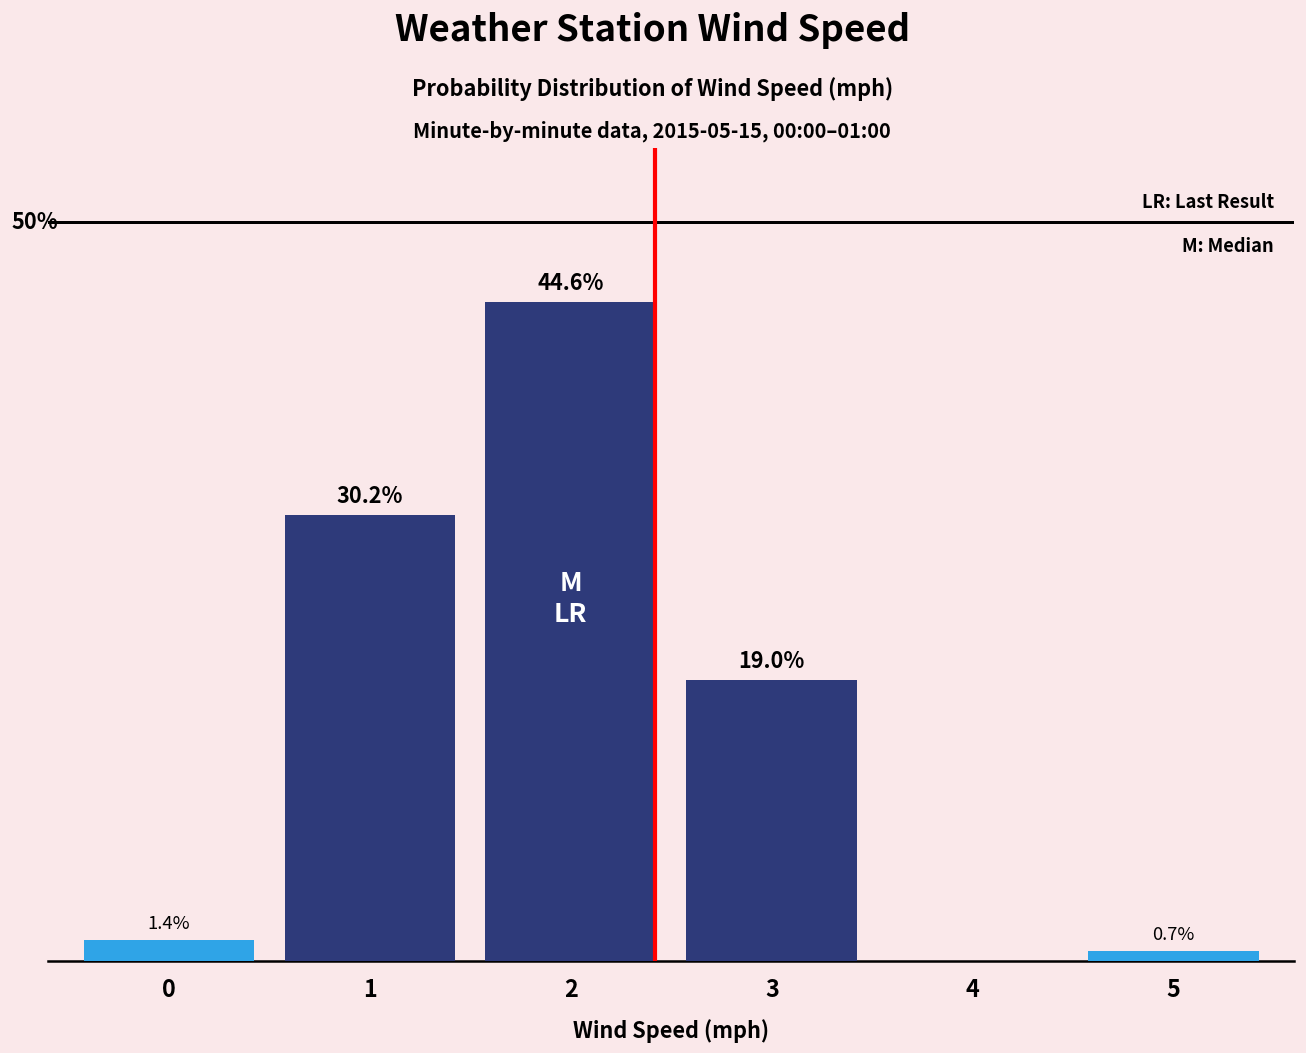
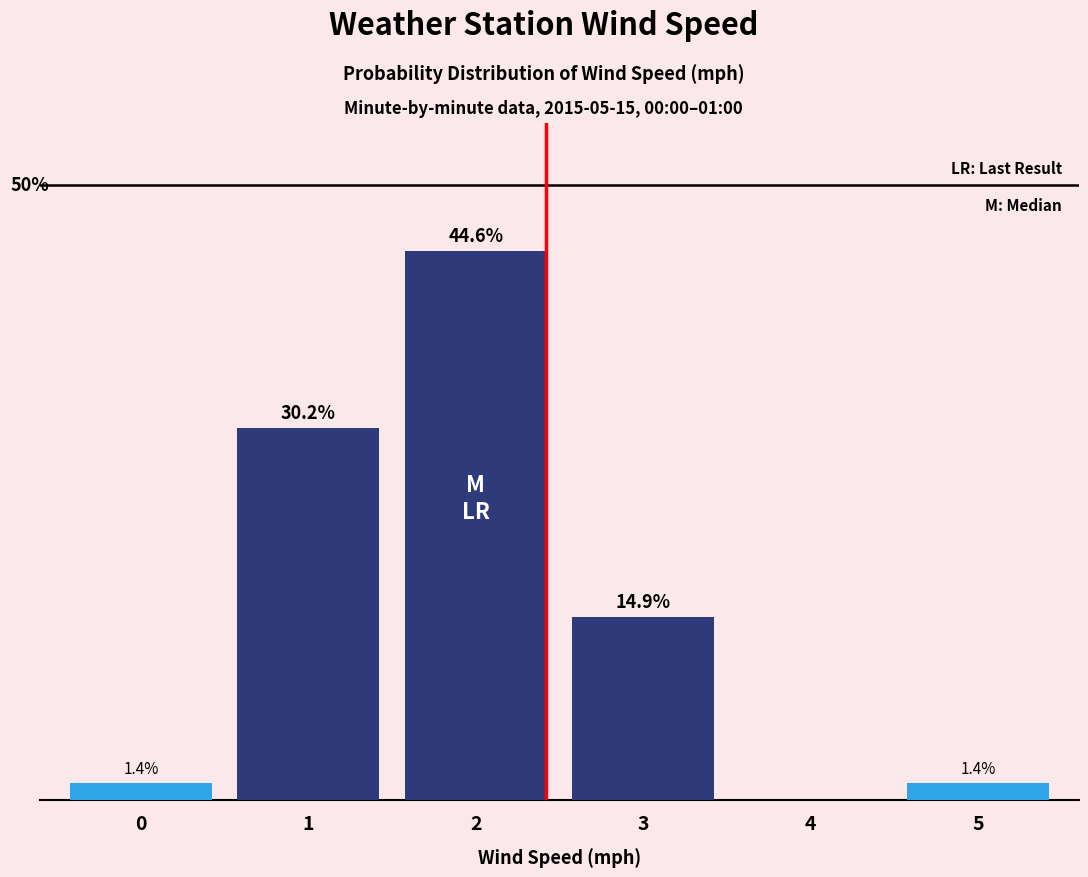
  {
    "0": "1.4%",
    "1": "30.2%",
    "2": "44.6%",
-   "3": "19.0%",
-   "5": "0.7%"
+   "3": "14.9%",
+   "5": "1.4%"
  }
